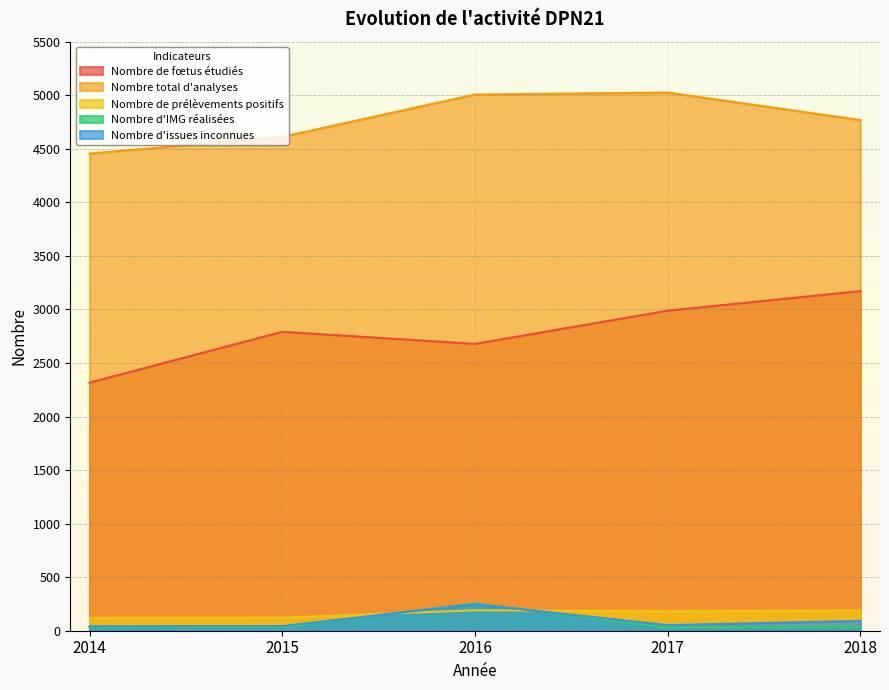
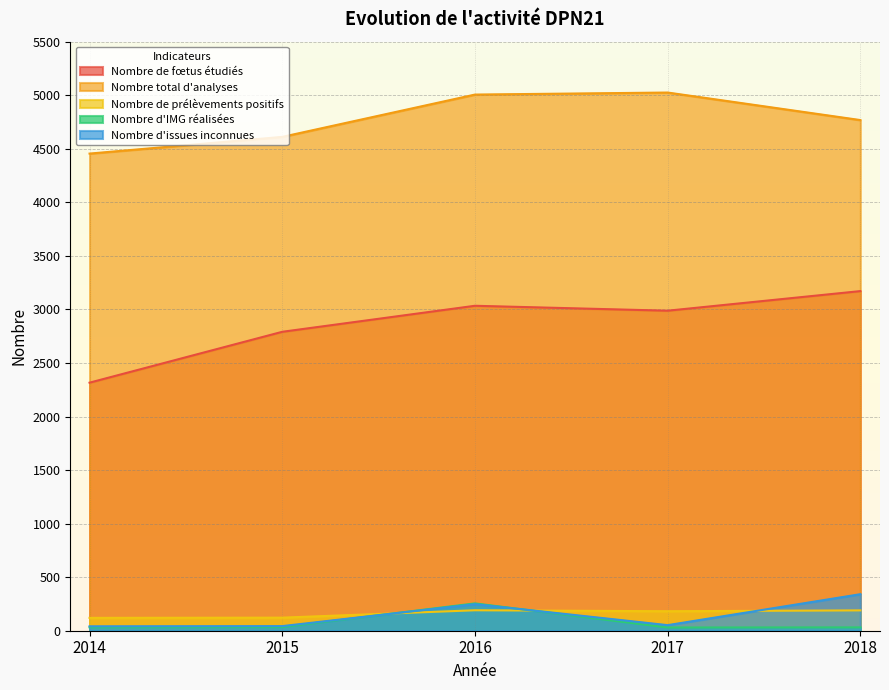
  {
    "Nombre de fœtus étudiés": {
      "2014": 2320,
      "2015": 2790,
-     "2016": 2680,
+     "2016": 3030,
      "2017": 2990,
      "2018": 3170
    },
    "Nombre d'IMG réalisées": {
      "2018": 30
    },
    "Nombre d'issues inconnues": {
-     "2018": 90
+     "2018": 340
    }
  }
